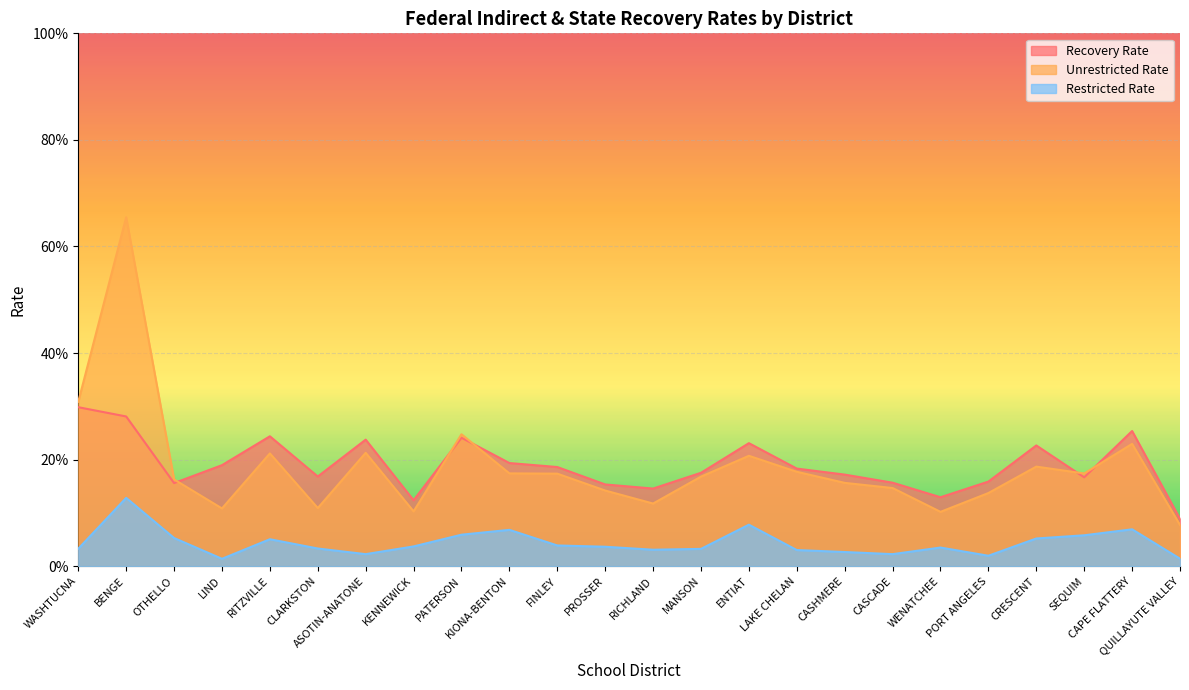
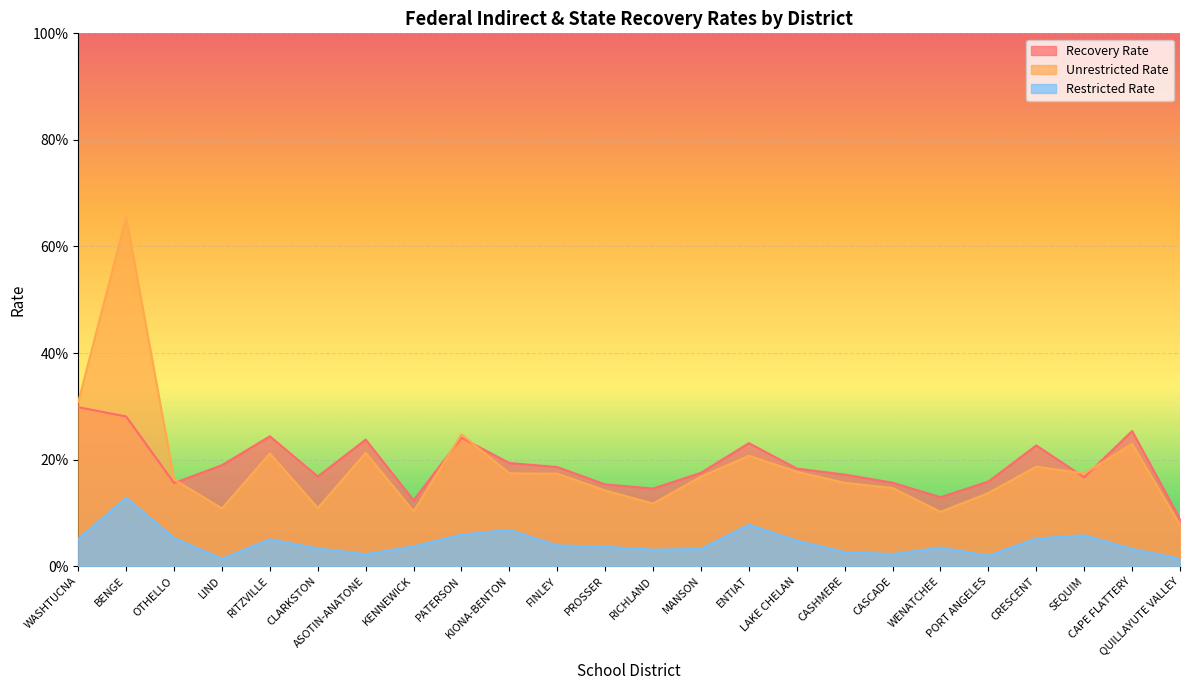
  {
    "Recovery Rate": {
      "WASHTUCNA": "30%",
      "BENGE": "28%",
      "OTHELLO": "16%",
      "LIND": "19%",
      "RITZVILLE": "24%",
      "CLARKSTON": "17%",
      "ASOTIN-ANATONE": "24%",
      "KENNEWICK": "12%",
      "PATERSON": "24%",
      "KIONA-BENTON": "19%",
      "FINLEY": "19%",
      "PROSSER": "15%",
      "RICHLAND": "15%",
      "MANSON": "18%",
      "ENTIAT": "23%",
      "LAKE CHELAN": "18%",
      "CASHMERE": "17%",
      "CASCADE": "16%",
      "WENATCHEE": "13%",
      "PORT ANGELES": "16%",
      "CRESCENT": "23%",
      "SEQUIM": "17%",
      "CAPE FLATTERY": "25%",
      "QUILLAYUTE VALLEY": "9%"
    },
    "Unrestricted Rate": {
      "WASHTUCNA": "31%",
      "BENGE": "65%",
      "OTHELLO": "16%",
      "LIND": "11%",
      "RITZVILLE": "21%",
      "CLARKSTON": "11%",
      "ASOTIN-ANATONE": "21%",
      "KENNEWICK": "10%",
      "PATERSON": "25%",
      "KIONA-BENTON": "17%",
      "FINLEY": "17%",
      "PROSSER": "14%",
      "RICHLAND": "12%",
      "MANSON": "17%",
      "ENTIAT": "21%",
      "LAKE CHELAN": "18%",
      "CASHMERE": "16%",
      "CASCADE": "15%",
      "WENATCHEE": "10%",
      "PORT ANGELES": "14%",
      "CRESCENT": "19%",
      "SEQUIM": "17%",
      "CAPE FLATTERY": "23%",
      "QUILLAYUTE VALLEY": "8%"
    },
    "Restricted Rate": {
-     "WASHTUCNA": "3%",
+     "WASHTUCNA": "5%",
      "BENGE": "13%",
      "OTHELLO": "5%",
      "LIND": "1%",
      "RITZVILLE": "5%",
      "CLARKSTON": "3%",
      "ASOTIN-ANATONE": "2%",
      "KENNEWICK": "4%",
      "PATERSON": "6%",
      "KIONA-BENTON": "7%",
      "FINLEY": "4%",
      "PROSSER": "4%",
      "RICHLAND": "3%",
      "MANSON": "3%",
      "ENTIAT": "8%",
-     "LAKE CHELAN": "3%",
+     "LAKE CHELAN": "5%",
      "CASHMERE": "3%",
      "CASCADE": "2%",
      "WENATCHEE": "3%",
      "PORT ANGELES": "2%",
      "CRESCENT": "5%",
      "SEQUIM": "6%",
-     "CAPE FLATTERY": "7%",
+     "CAPE FLATTERY": "3%",
      "QUILLAYUTE VALLEY": "1%"
    }
  }
